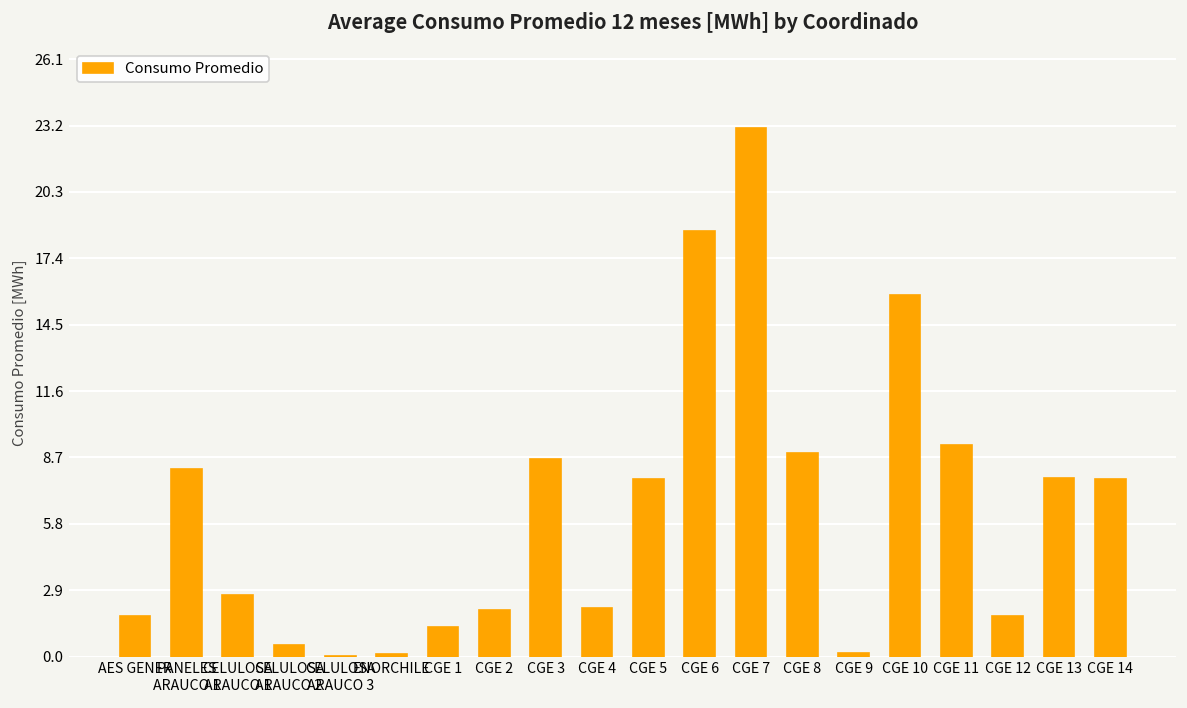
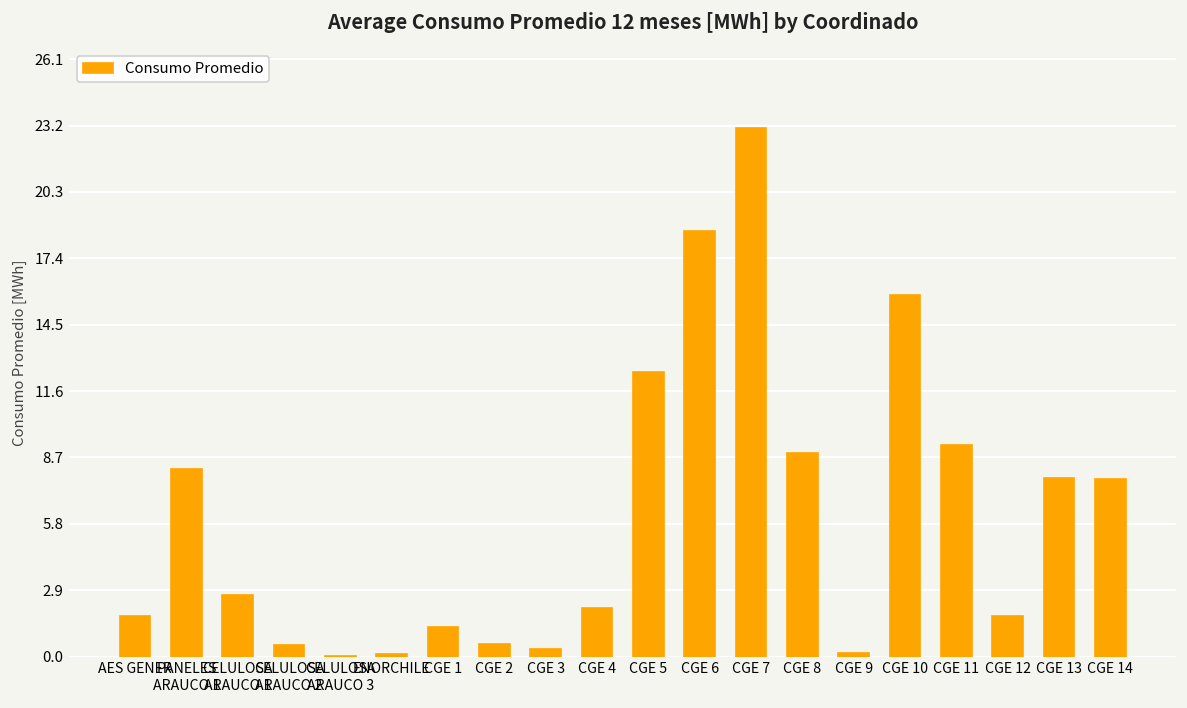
  {
-   "CGE 2": 2.0,
-   "CGE 3": 8.6,
+   "CGE 2": 0.6,
+   "CGE 3": 0.3,
    "CGE 4": 2.1,
-   "CGE 5": 7.7,
+   "CGE 5": 12.5,
    "CGE 6": 18.6,
    "CGE 7": 23.1,
    "CGE 8": 8.9,
    "CGE 9": 0.1,
    "CGE 10": 15.8,
    "CGE 11": 9.2,
    "CGE 12": 1.8,
    "CGE 13": 7.8,
    "CGE 14": 7.8
  }
